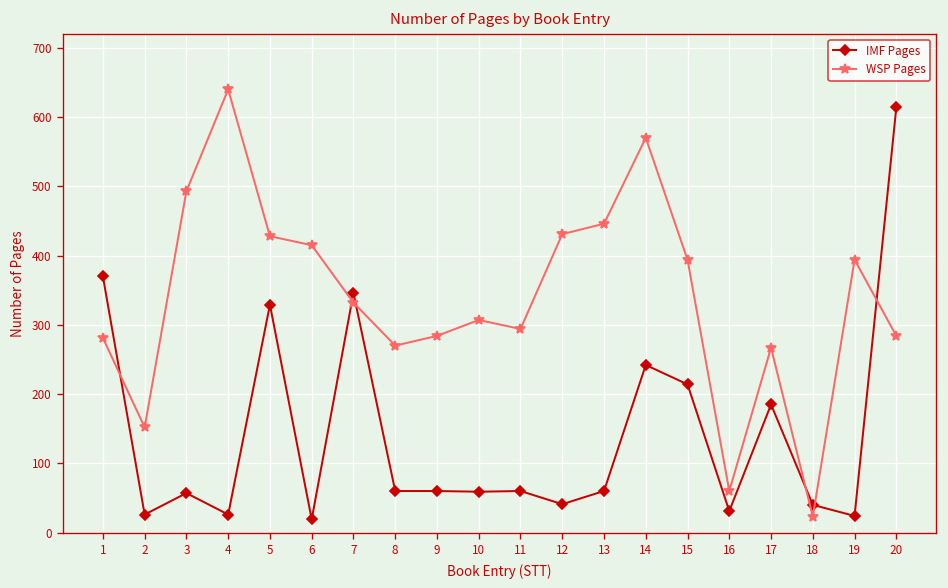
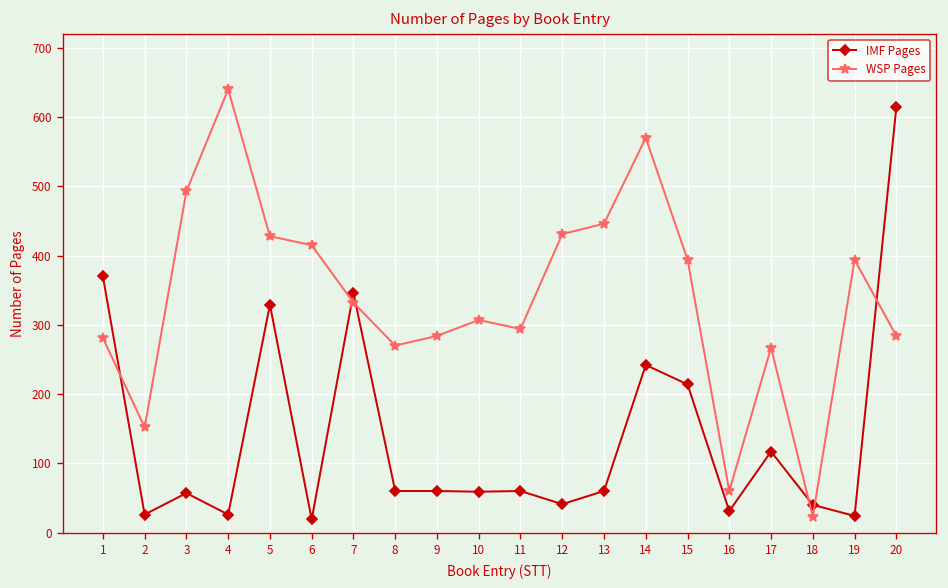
  {
    "IMF Pages": {
      "1": 370,
      "2": 30,
      "3": 60,
      "4": 30,
      "5": 330,
      "6": 20,
      "7": 350,
      "8": 60,
      "9": 60,
      "10": 60,
      "11": 60,
      "12": 40,
      "13": 60,
      "14": 240,
      "15": 210,
      "16": 30,
-     "17": 190,
+     "17": 120,
      "18": 40,
      "19": 20,
      "20": 610
    },
    "WSP Pages": {
      "1": 280,
      "2": 150,
      "3": 490,
      "4": 640,
      "5": 430,
      "6": 420,
      "7": 330,
      "8": 270,
      "9": 280,
      "10": 310,
      "11": 290,
      "12": 430,
      "13": 450,
      "14": 570,
      "15": 390,
      "16": 60,
      "17": 270,
      "18": 20,
      "19": 390,
      "20": 280
    }
  }
